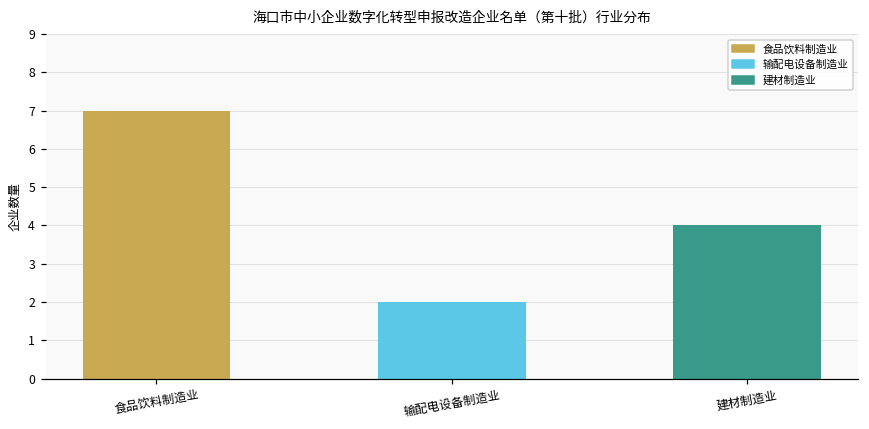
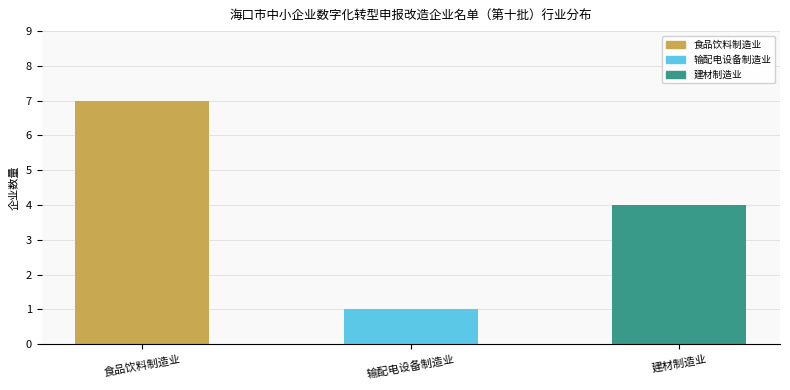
  {
    "食品饮料制造业": 7,
-   "输配电设备制造业": 2,
+   "输配电设备制造业": 1,
    "建材制造业": 4
  }
